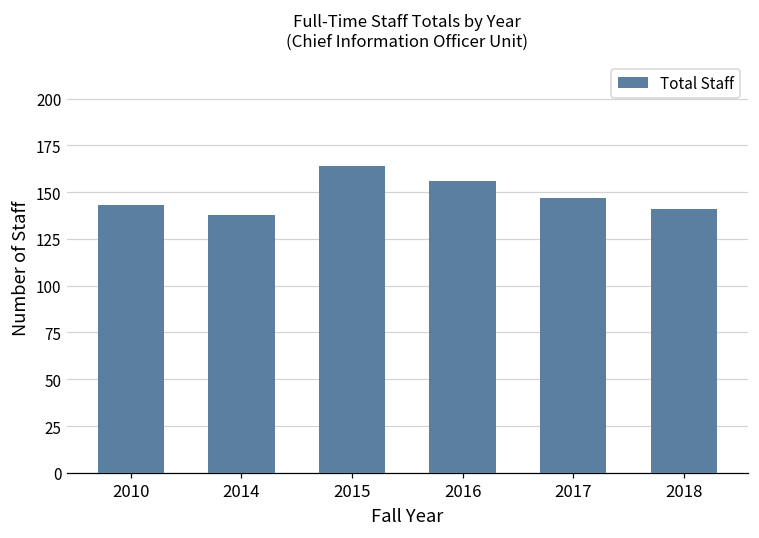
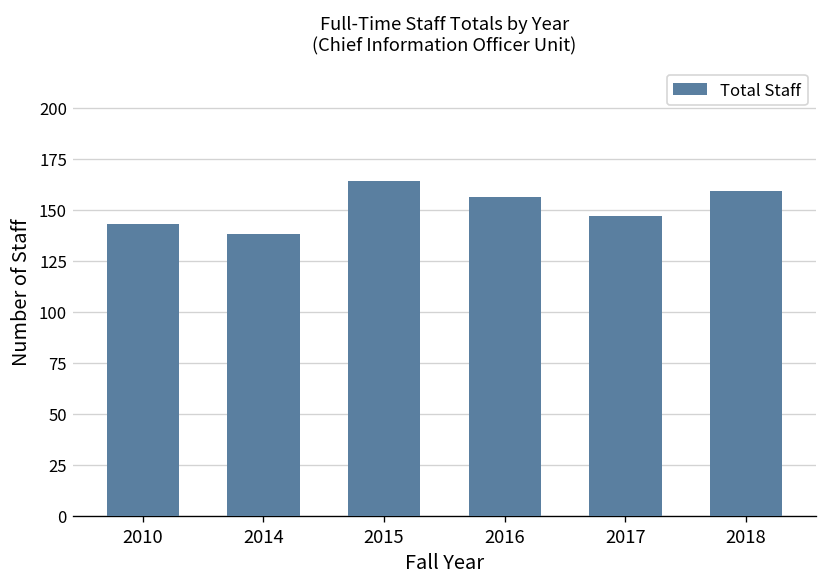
  {
    "2010": 143,
    "2014": 138,
    "2015": 164,
    "2016": 156,
    "2017": 147,
-   "2018": 141
+   "2018": 159
  }
